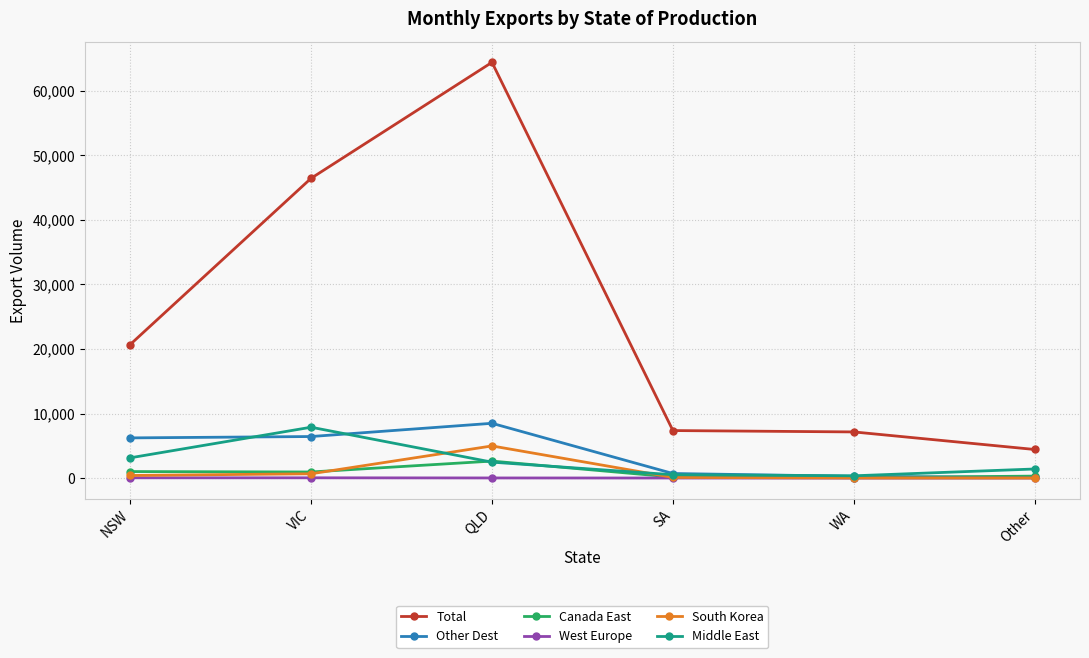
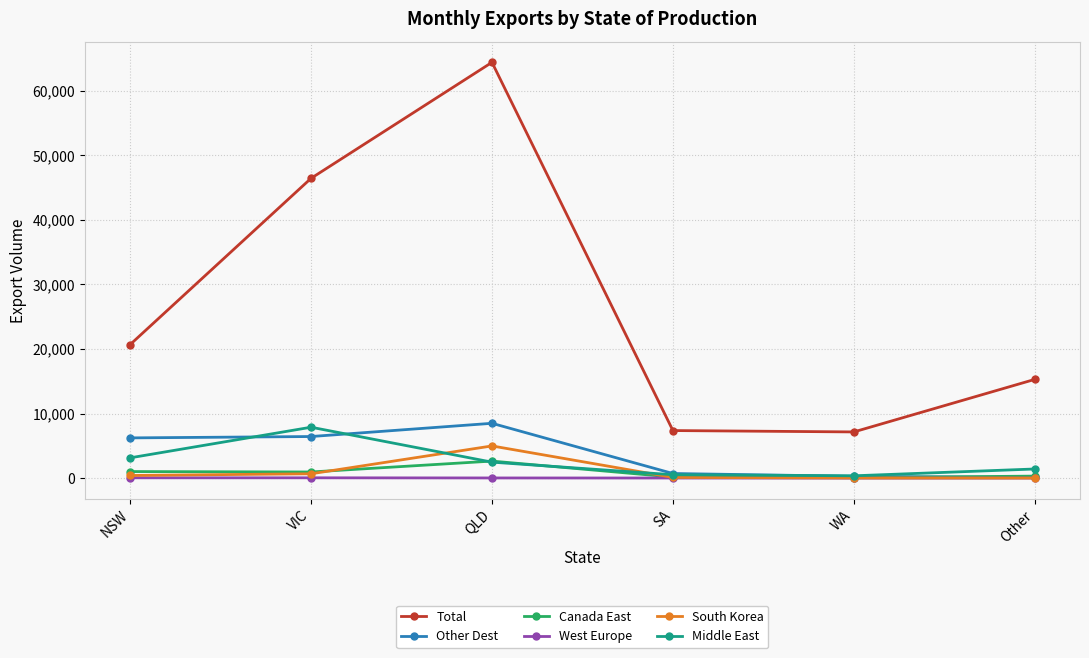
  {
    "Total": {
      "NSW": "21,000",
      "VIC": "46,000",
      "QLD": "64,000",
      "SA": "7,000",
      "WA": "7,000",
-     "Other": "4,000"
+     "Other": "15,000"
    },
    "Other Dest": {
      "NSW": "6,000",
      "VIC": "6,000",
      "QLD": "8,000"
    },
    "West Europe": {
      "VIC": "0",
      "QLD": "0"
    },
    "South Korea": {
      "QLD": "5,000"
    }
  }
